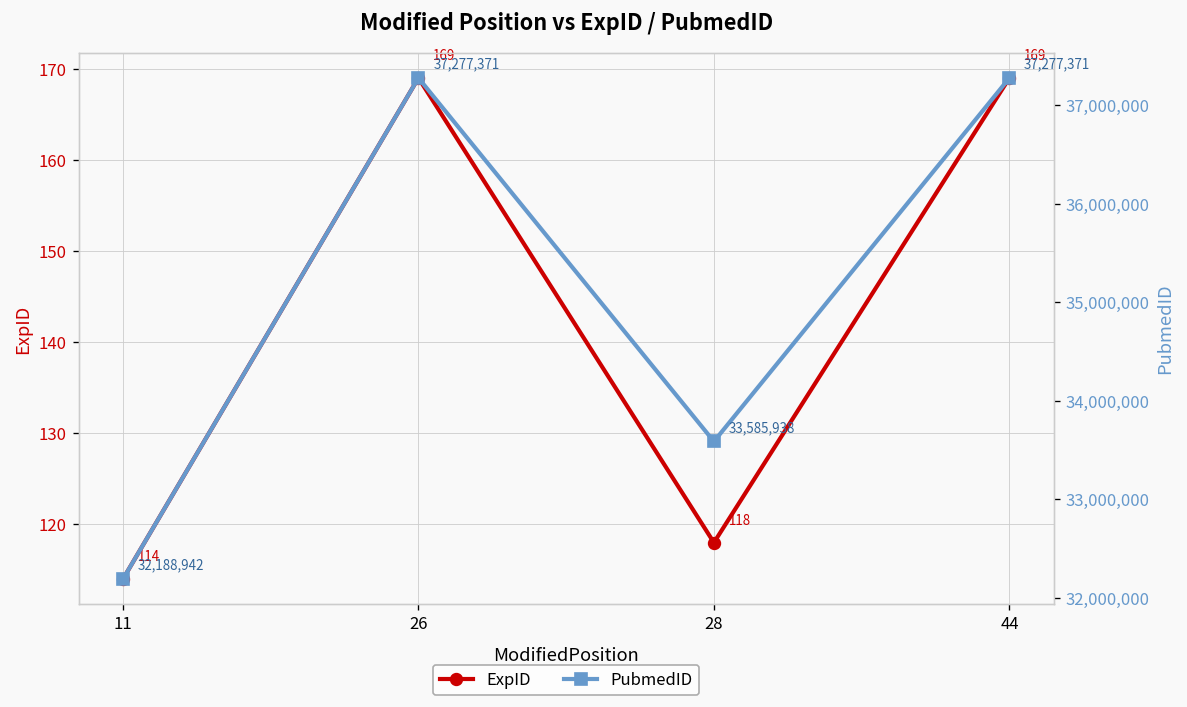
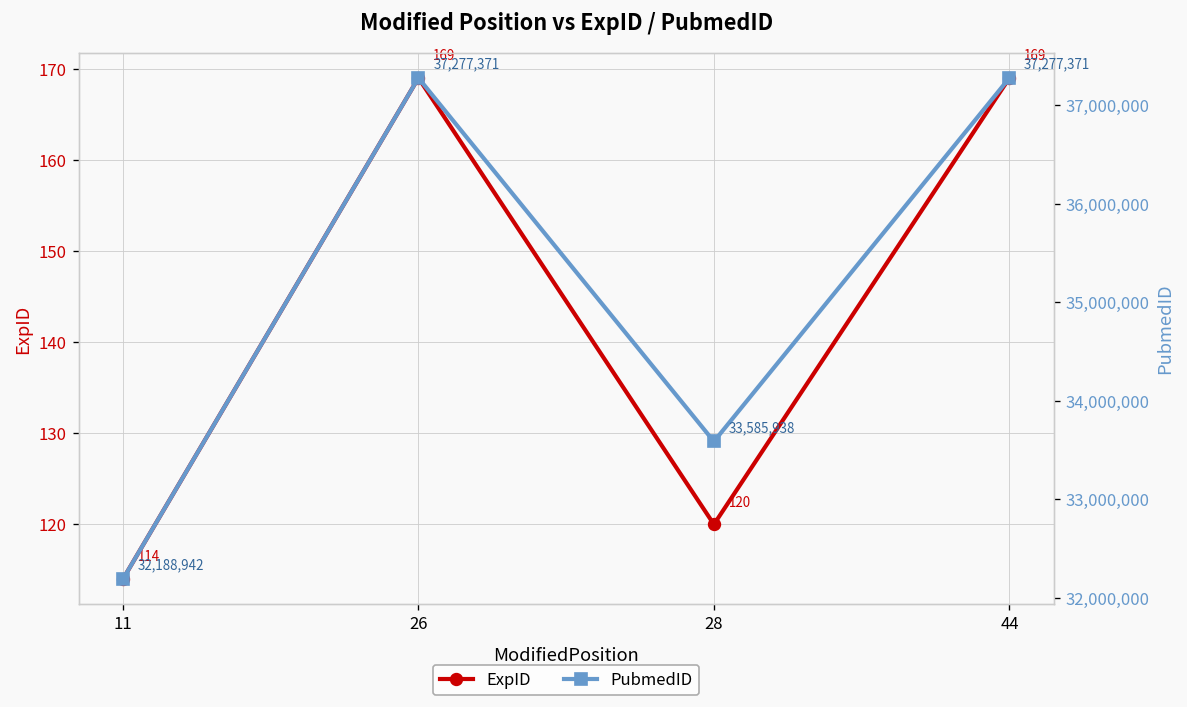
  {
    "ExpID": {
-     "28": "118"
+     "28": "120"
    },
    "PubmedID": {
      "11": "32,188,942",
      "26": "37,277,371",
      "28": "33,585,938",
      "44": "37,277,371"
    }
  }
